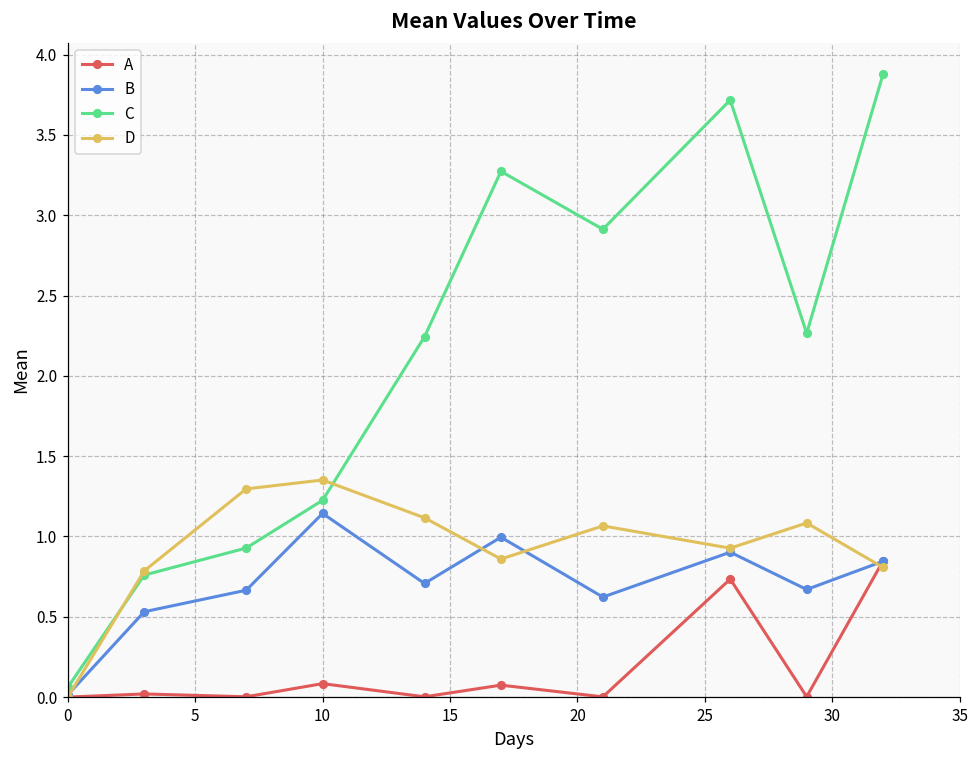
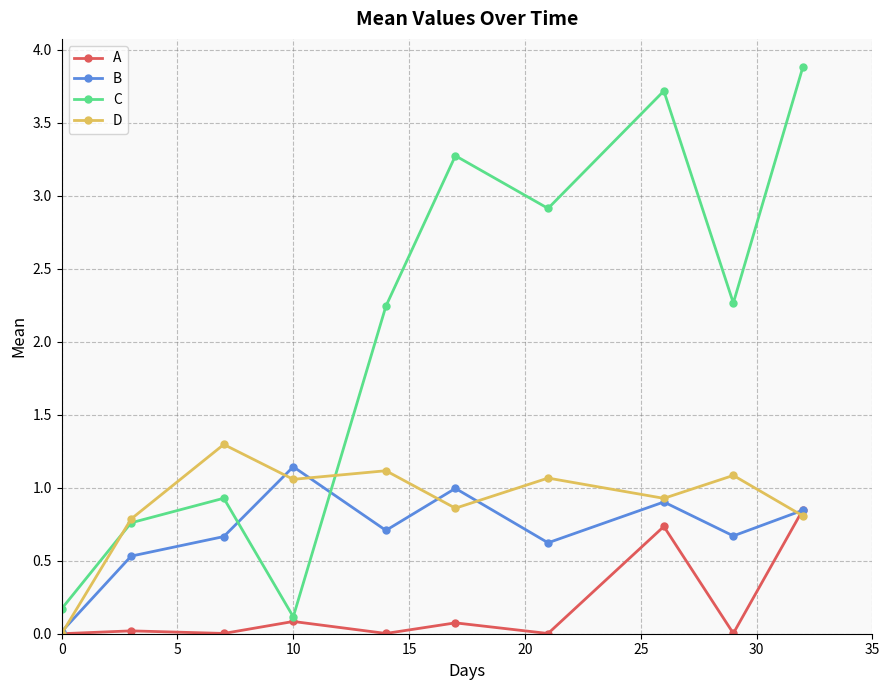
  {
    "A": {
      "10": 0.08
    },
    "B": {
      "10": 1.14
    },
    "C": {
-     "0": 0.06,
-     "10": 1.23
+     "0": 0.17,
+     "10": 0.12
    },
    "D": {
-     "10": 1.35
+     "10": 1.06
    }
  }
